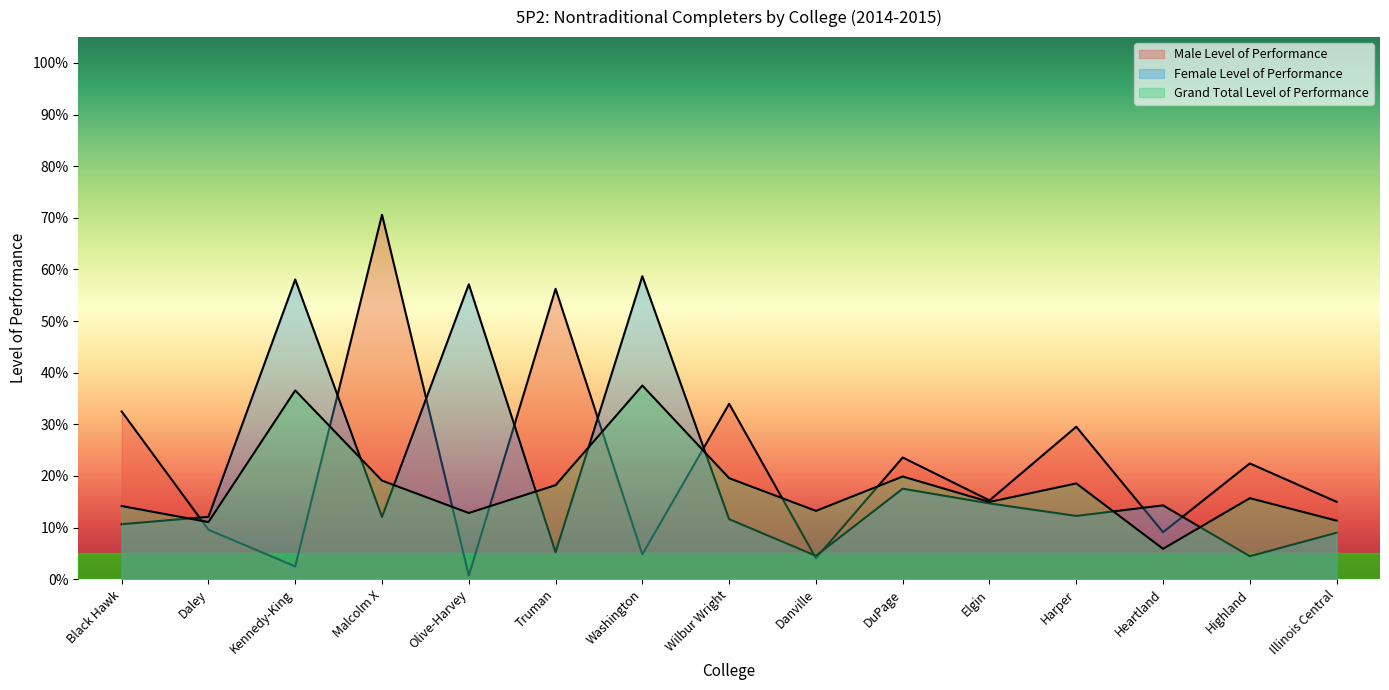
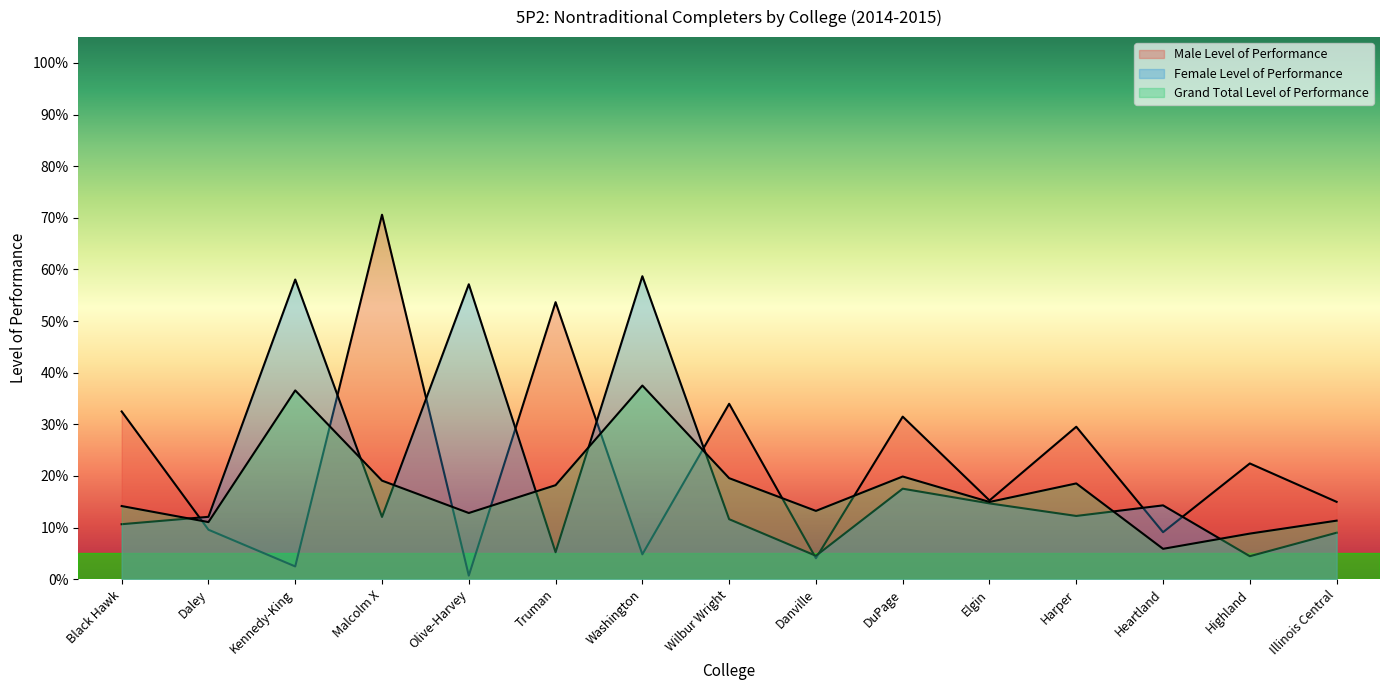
  {
    "Male Level of Performance": {
      "Black Hawk": "32%",
      "Daley": "10%",
      "Malcolm X": "71%",
-     "Truman": "56%",
+     "Truman": "54%",
      "Wilbur Wright": "34%",
-     "DuPage": "24%",
+     "DuPage": "31%",
      "Harper": "30%",
      "Heartland": "9%",
      "Highland": "22%",
      "Illinois Central": "15%"
    },
    "Female Level of Performance": {
      "Black Hawk": "11%",
      "Daley": "12%",
      "Kennedy-King": "58%",
      "Malcolm X": "12%",
      "Olive-Harvey": "57%",
      "Truman": "5%",
      "Washington": "59%",
      "Wilbur Wright": "12%",
      "DuPage": "18%",
      "Harper": "12%",
      "Heartland": "14%",
      "Illinois Central": "9%"
    },
    "Grand Total Level of Performance": {
      "Black Hawk": "14%",
      "Daley": "11%",
      "Kennedy-King": "37%",
      "Malcolm X": "19%",
      "Olive-Harvey": "13%",
      "Truman": "18%",
      "Washington": "38%",
      "Wilbur Wright": "20%",
      "Danville": "13%",
      "DuPage": "20%",
      "Harper": "19%",
      "Heartland": "6%",
-     "Highland": "16%",
+     "Highland": "9%",
      "Illinois Central": "11%"
    }
  }
